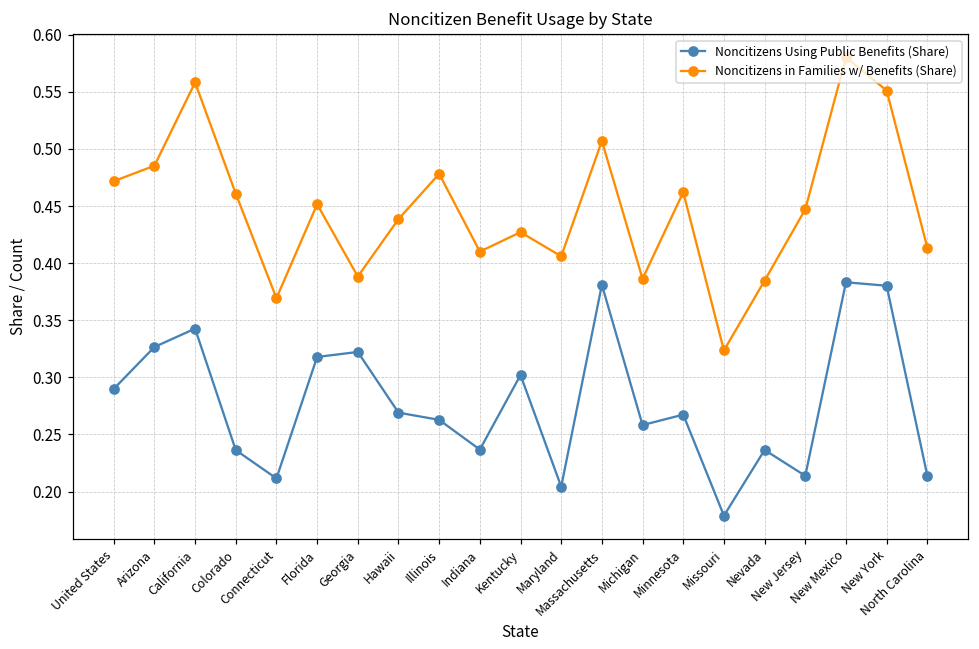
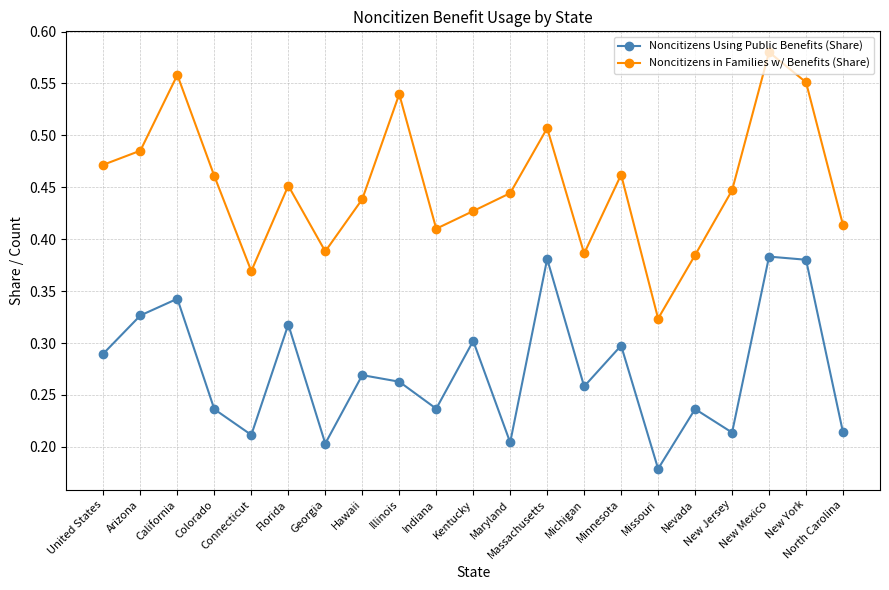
  {
    "Noncitizens Using Public Benefits (Share)": {
      "United States": 0.290,
      "Arizona": 0.327,
      "California": 0.343,
      "Colorado": 0.236,
      "Connecticut": 0.212,
      "Florida": 0.318,
-     "Georgia": 0.322,
+     "Georgia": 0.203,
      "Hawaii": 0.269,
      "Illinois": 0.263,
      "Indiana": 0.237,
      "Kentucky": 0.302,
      "Maryland": 0.204,
      "Massachusetts": 0.381,
      "Michigan": 0.258,
-     "Minnesota": 0.267,
+     "Minnesota": 0.298,
      "Missouri": 0.179,
      "Nevada": 0.236,
      "New Jersey": 0.214,
      "New Mexico": 0.383,
      "New York": 0.380,
      "North Carolina": 0.214
    },
    "Noncitizens in Families w/ Benefits (Share)": {
      "United States": 0.472,
      "Arizona": 0.485,
      "California": 0.558,
      "Colorado": 0.461,
      "Connecticut": 0.369,
      "Florida": 0.452,
      "Georgia": 0.388,
      "Hawaii": 0.439,
-     "Illinois": 0.478,
+     "Illinois": 0.540,
      "Indiana": 0.410,
      "Kentucky": 0.427,
-     "Maryland": 0.406,
+     "Maryland": 0.444,
      "Massachusetts": 0.507,
      "Michigan": 0.386,
      "Minnesota": 0.462,
      "Missouri": 0.324,
      "Nevada": 0.385,
      "New Jersey": 0.447,
      "New York": 0.551,
      "North Carolina": 0.414
    }
  }
